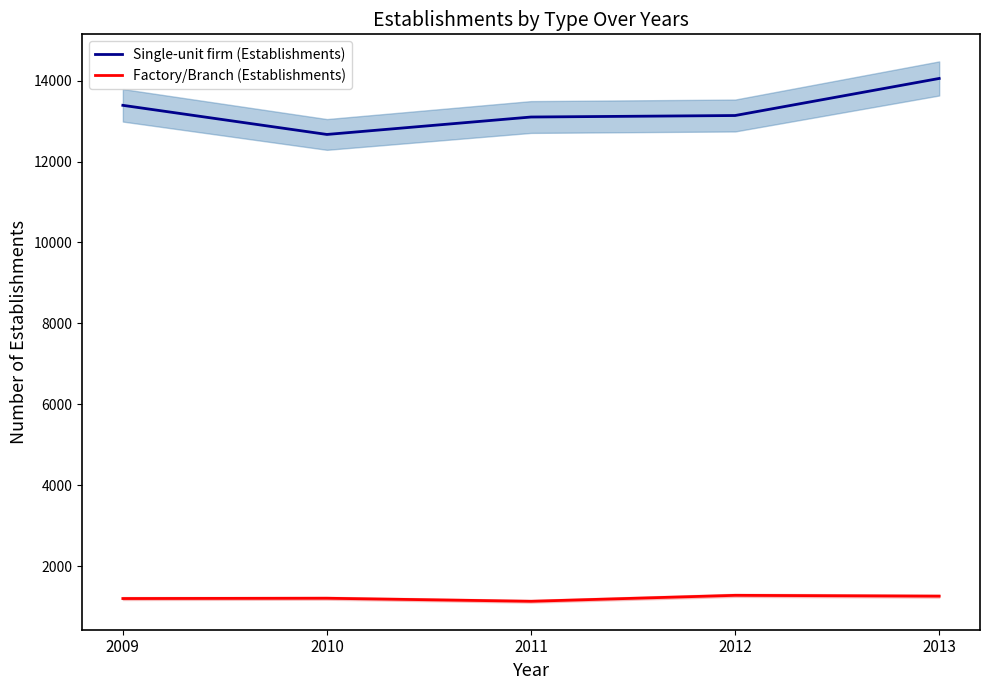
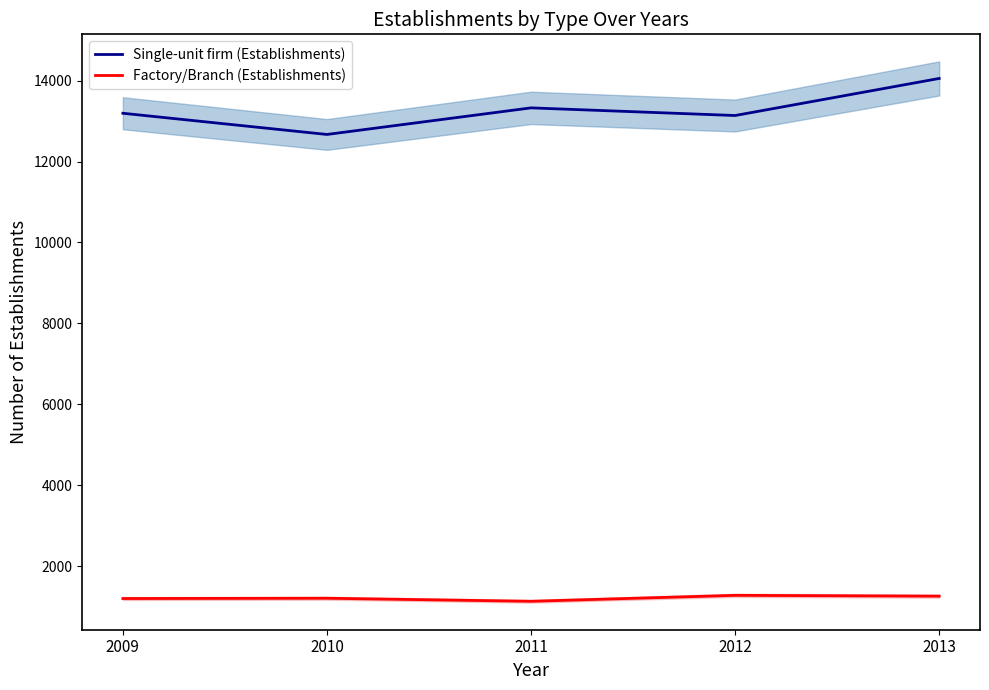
  {
    "Single-unit firm (Establishments)": {
-     "2009": 13400,
+     "2009": 13200,
      "2010": 12700,
-     "2011": 13100,
+     "2011": 13300,
      "2012": 13100,
      "2013": 14100
    }
  }
